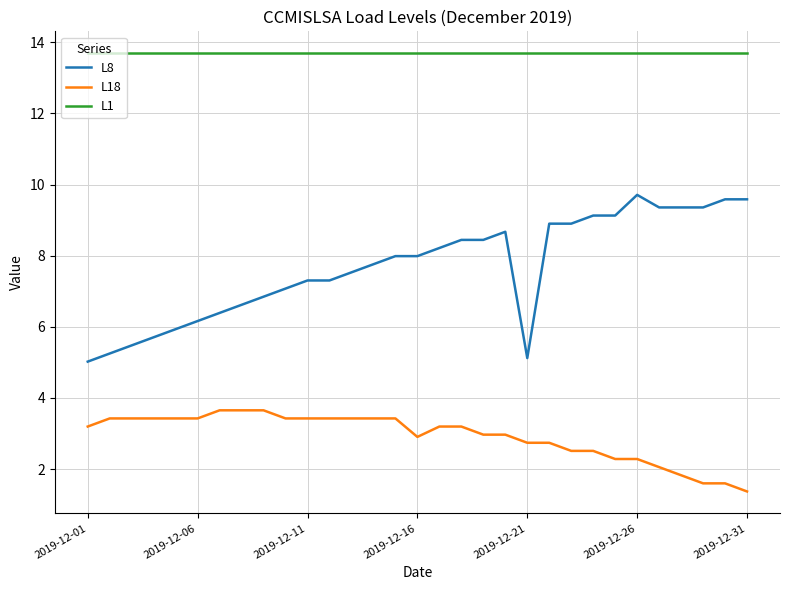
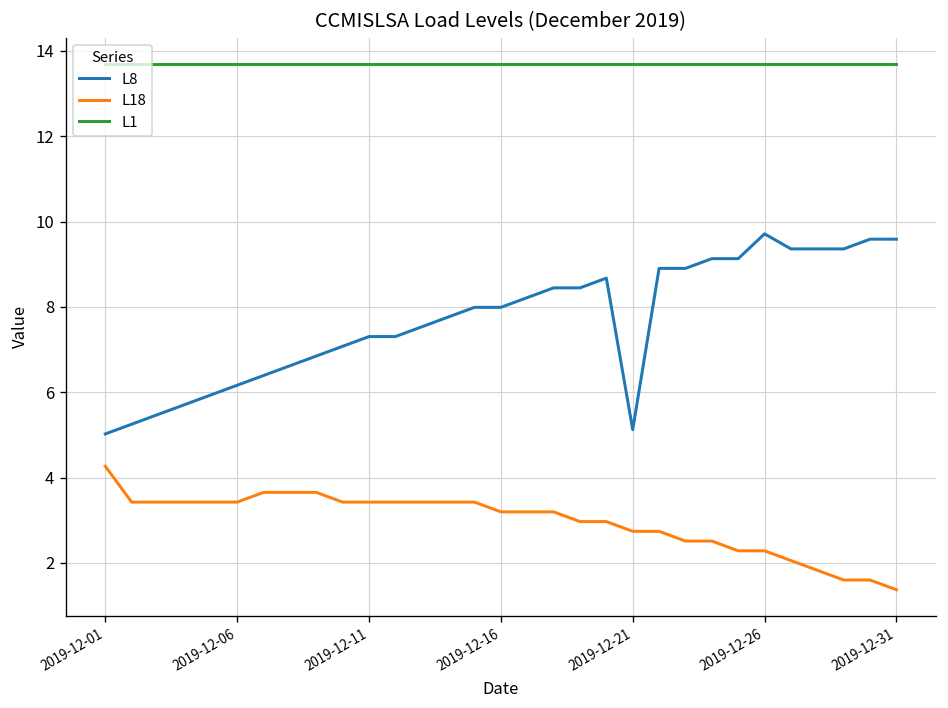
  {
    "L8": {
      "2019-12-01": 5.0,
      "2019-12-06": 6.2,
      "2019-12-11": 7.3,
      "2019-12-16": 8.0,
      "2019-12-21": 5.1,
      "2019-12-26": 9.7,
      "2019-12-31": 9.6
    },
    "L18": {
-     "2019-12-01": 3.2,
+     "2019-12-01": 4.3,
      "2019-12-06": 3.4,
      "2019-12-11": 3.4,
-     "2019-12-16": 2.9,
+     "2019-12-16": 3.2,
      "2019-12-21": 2.7,
      "2019-12-26": 2.3,
      "2019-12-31": 1.4
    },
    "L1": {
      "2019-12-06": 13.7,
      "2019-12-11": 13.7,
      "2019-12-16": 13.7,
      "2019-12-21": 13.7,
      "2019-12-26": 13.7,
      "2019-12-31": 13.7
    }
  }
